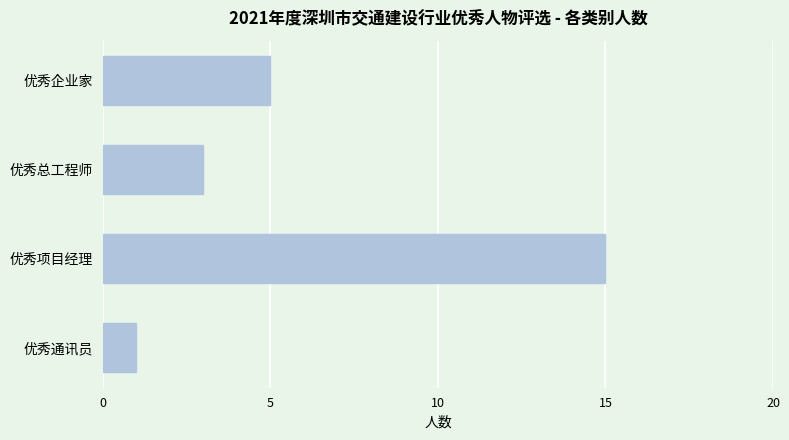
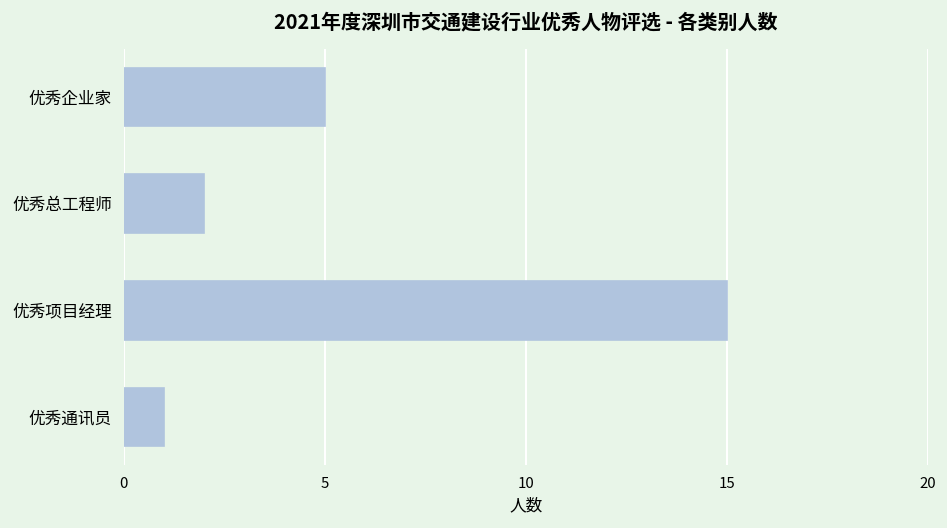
  {
    "优秀企业家": 5,
-   "优秀总工程师": 3,
+   "优秀总工程师": 2,
    "优秀项目经理": 15,
    "优秀通讯员": 1
  }
